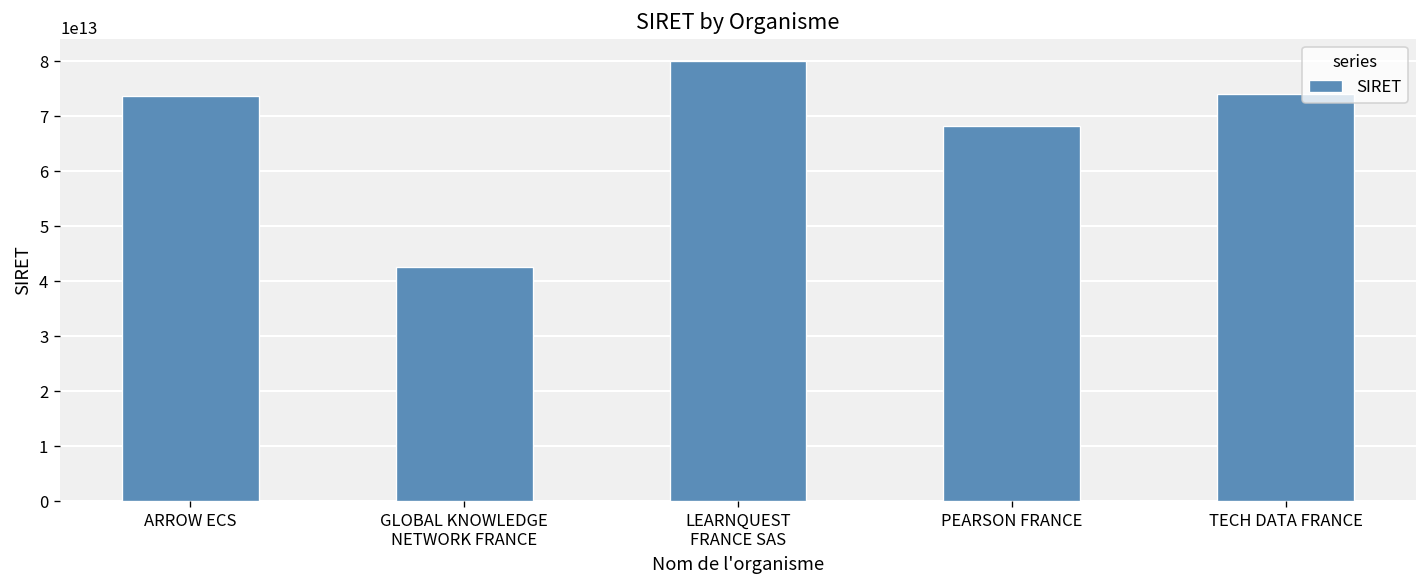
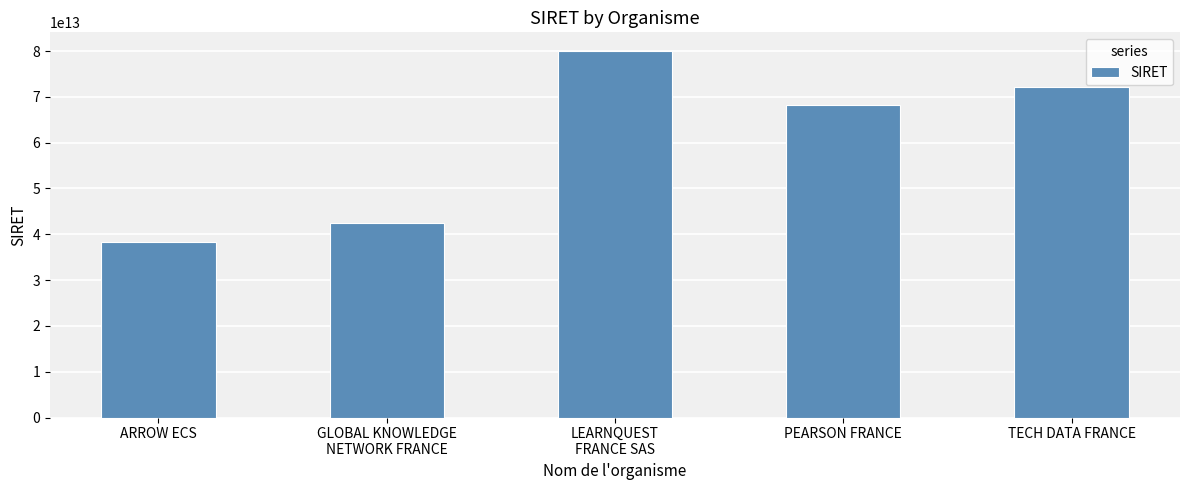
  {
-   "ARROW ECS": 74000000000000,
+   "ARROW ECS": 38000000000000,
    "GLOBAL KNOWLEDGE NETWORK FRANCE": 43000000000000,
    "LEARNQUEST FRANCE SAS": 80000000000000,
    "PEARSON FRANCE": 68000000000000,
-   "TECH DATA FRANCE": 74000000000000
+   "TECH DATA FRANCE": 72000000000000
  }
